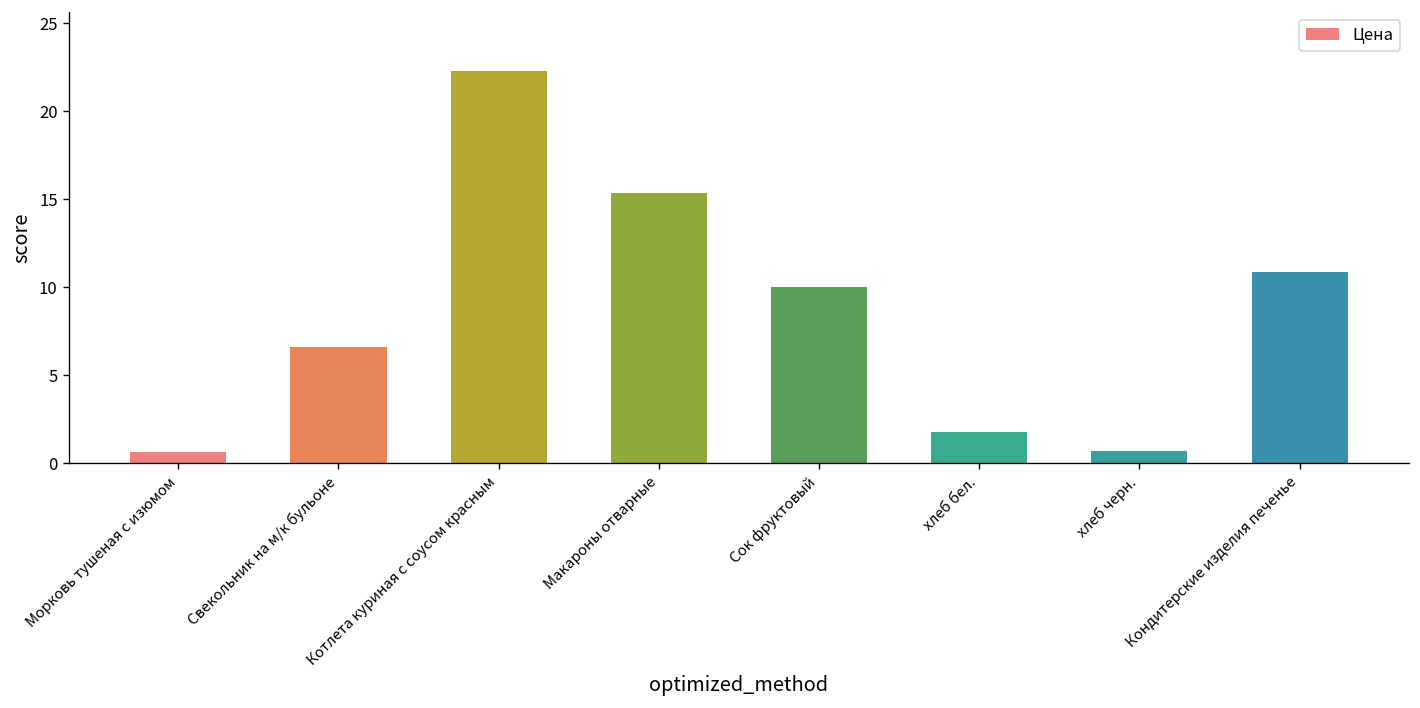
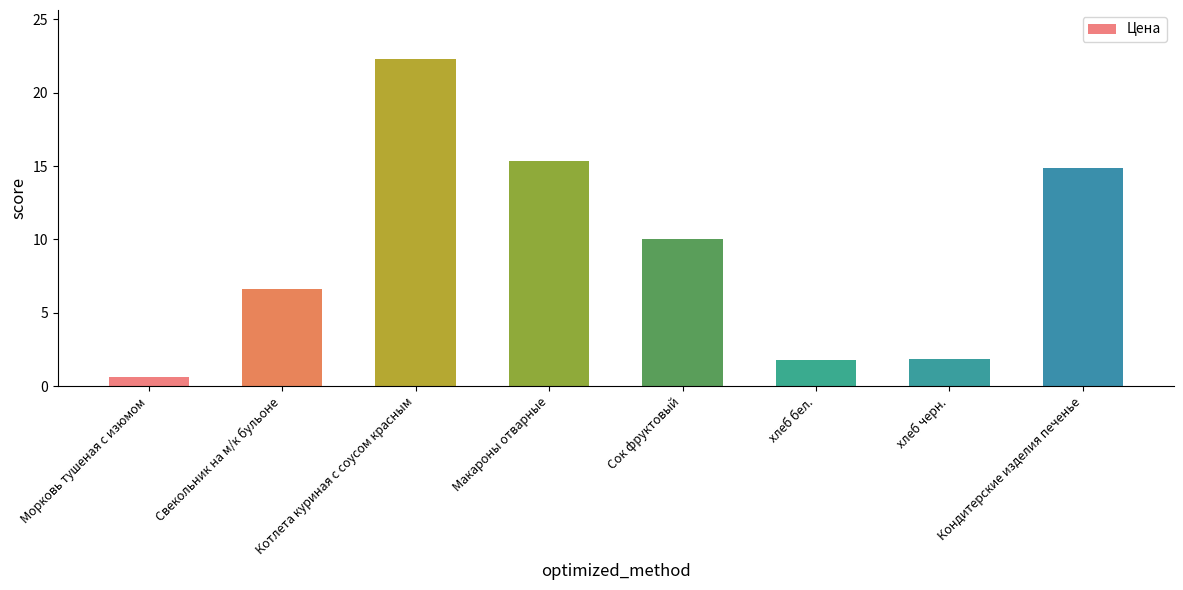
  {
    "Морковь тушеная с изюмом": 0.6,
    "Свекольник на м/к бульоне": 6.6,
    "Котлета куриная с соусом красным": 22.3,
    "Макароны отварные": 15.3,
    "Сок фруктовый": 10.0,
    "хлеб бел.": 1.8,
-   "хлеб черн.": 0.7,
-   "Кондитерские изделия печенье": 10.9
+   "хлеб черн.": 1.9,
+   "Кондитерские изделия печенье": 14.9
  }
